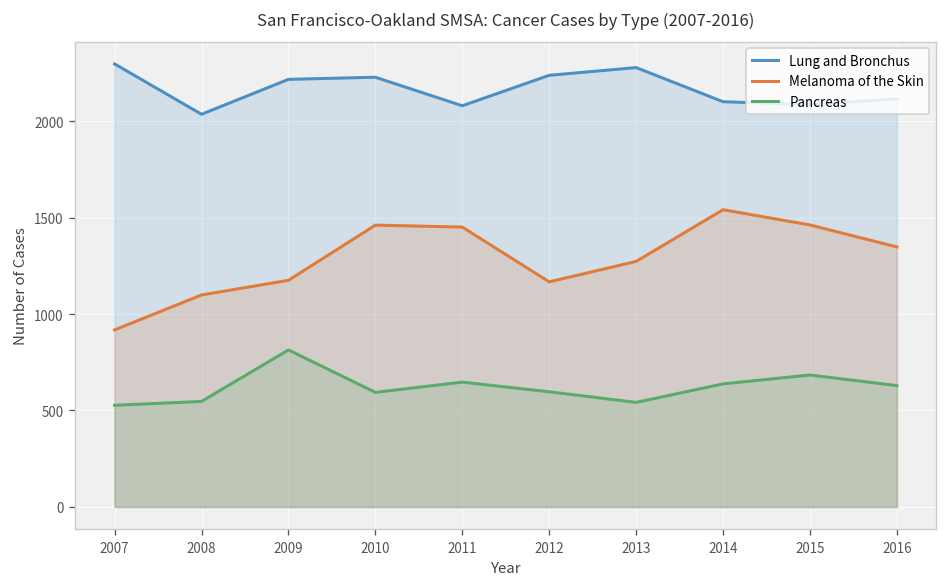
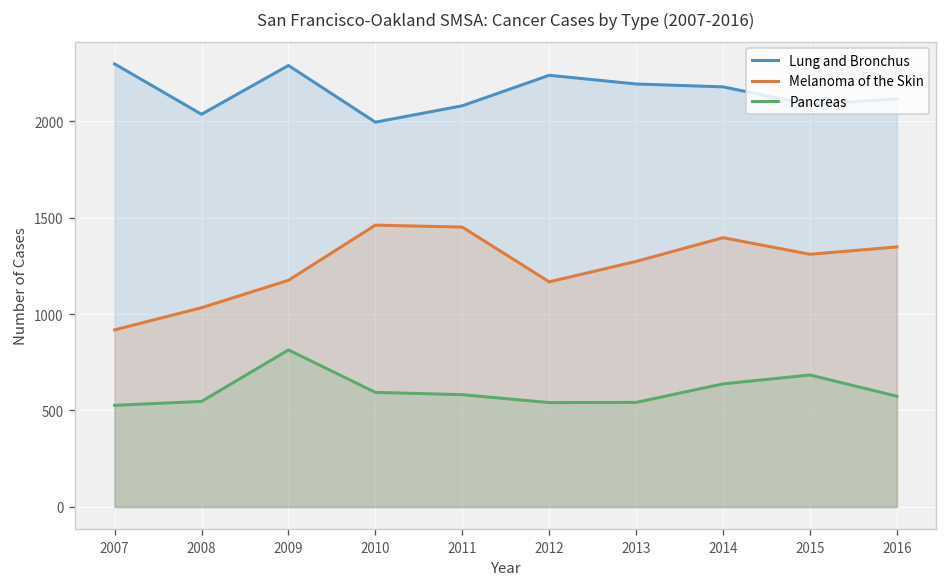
  {
    "Lung and Bronchus": {
      "2007": 2300,
      "2008": 2040,
-     "2009": 2220,
-     "2010": 2230,
+     "2009": 2290,
+     "2010": 2000,
      "2011": 2080,
      "2012": 2240,
-     "2013": 2280,
-     "2014": 2100
+     "2013": 2190,
+     "2014": 2180
    },
    "Melanoma of the Skin": {
      "2007": 920,
-     "2008": 1100,
+     "2008": 1030,
      "2009": 1180,
      "2010": 1460,
      "2011": 1450,
      "2012": 1170,
      "2013": 1270,
-     "2014": 1540,
-     "2015": 1460,
+     "2014": 1400,
+     "2015": 1310,
      "2016": 1350
    },
    "Pancreas": {
      "2007": 530,
      "2008": 550,
      "2009": 810,
      "2010": 590,
-     "2011": 650,
-     "2012": 600,
+     "2011": 580,
+     "2012": 540,
      "2013": 540,
      "2014": 640,
      "2015": 680,
-     "2016": 630
+     "2016": 570
    }
  }
